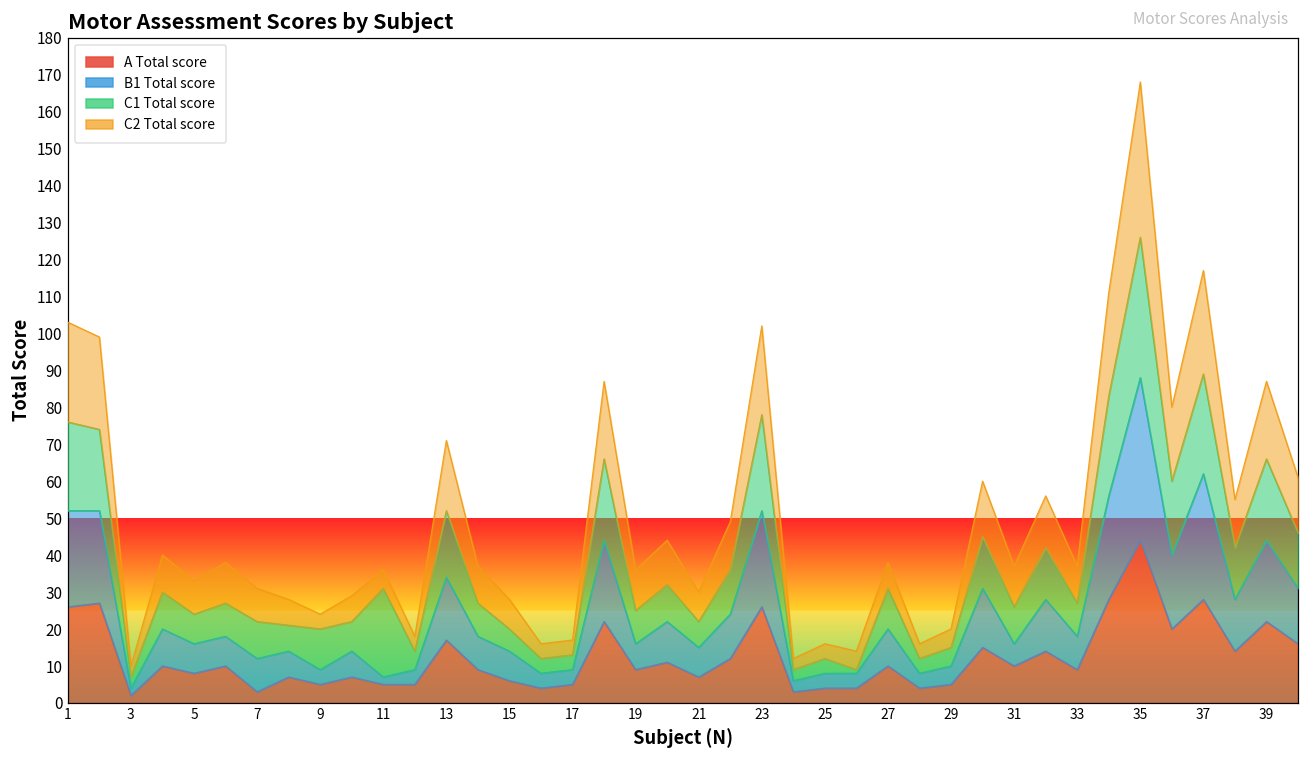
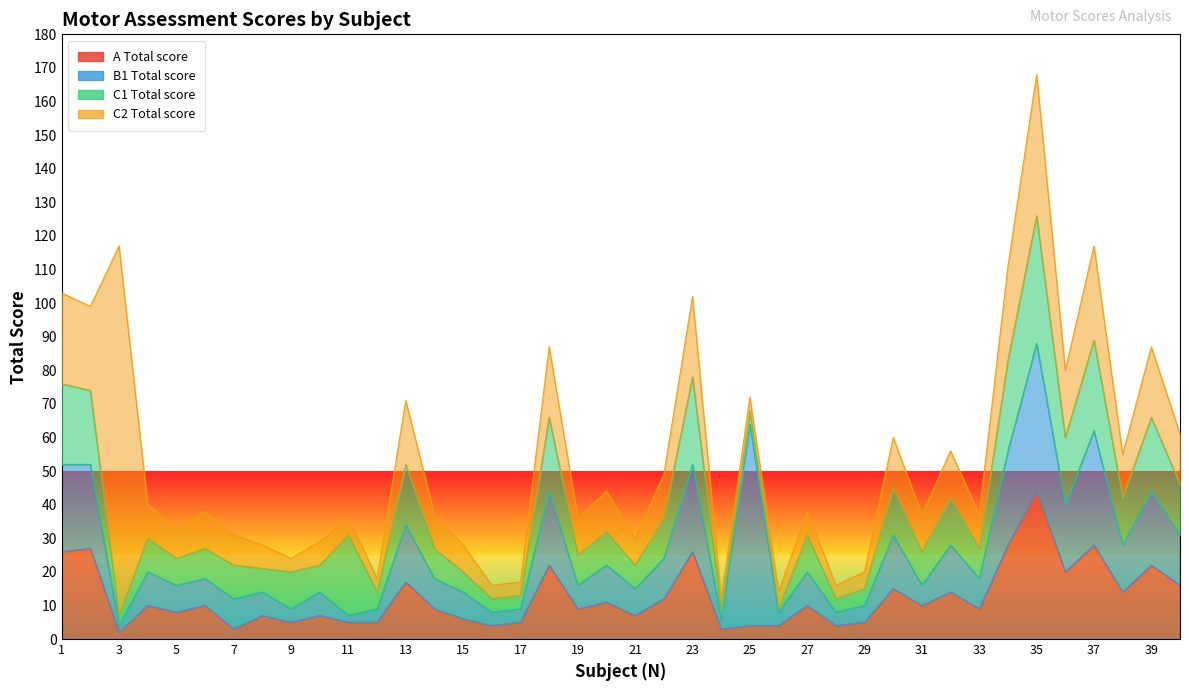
  {
    "A Total score": {
      "1": 26,
      "3": 2,
      "5": 8,
      "7": 3,
      "9": 5,
      "11": 5,
      "13": 17,
      "15": 6,
      "17": 5,
      "19": 9,
      "21": 7,
      "23": 26,
      "25": 4,
      "27": 10,
      "29": 5,
      "31": 10,
      "33": 9,
      "35": 44,
      "37": 28,
      "39": 22
    },
    "B1 Total score": {
      "1": 26,
      "3": 2,
      "5": 8,
      "7": 9,
      "9": 4,
      "11": 2,
      "13": 17,
      "15": 8,
      "17": 4,
      "19": 7,
      "21": 8,
      "23": 26,
-     "25": 4,
+     "25": 60,
      "27": 10,
      "29": 5,
      "31": 6,
      "33": 9,
      "35": 44,
      "37": 34,
      "39": 22
    },
    "C1 Total score": {
      "1": 24,
      "3": 3,
      "5": 8,
      "7": 10,
      "9": 11,
      "11": 24,
      "13": 18,
      "15": 6,
      "17": 4,
      "19": 9,
      "21": 7,
      "23": 26,
      "25": 4,
      "27": 11,
      "29": 5,
      "31": 10,
      "33": 9,
      "35": 38,
      "37": 27,
      "39": 22
    },
    "C2 Total score": {
      "1": 27,
-     "3": 3,
+     "3": 110,
      "5": 9,
      "7": 9,
      "9": 4,
      "11": 5,
      "13": 19,
      "15": 8,
      "17": 4,
      "19": 11,
      "21": 8,
      "23": 24,
      "25": 4,
      "27": 7,
      "29": 5,
      "31": 11,
      "33": 10,
      "35": 42,
      "37": 28,
      "39": 21
    }
  }
